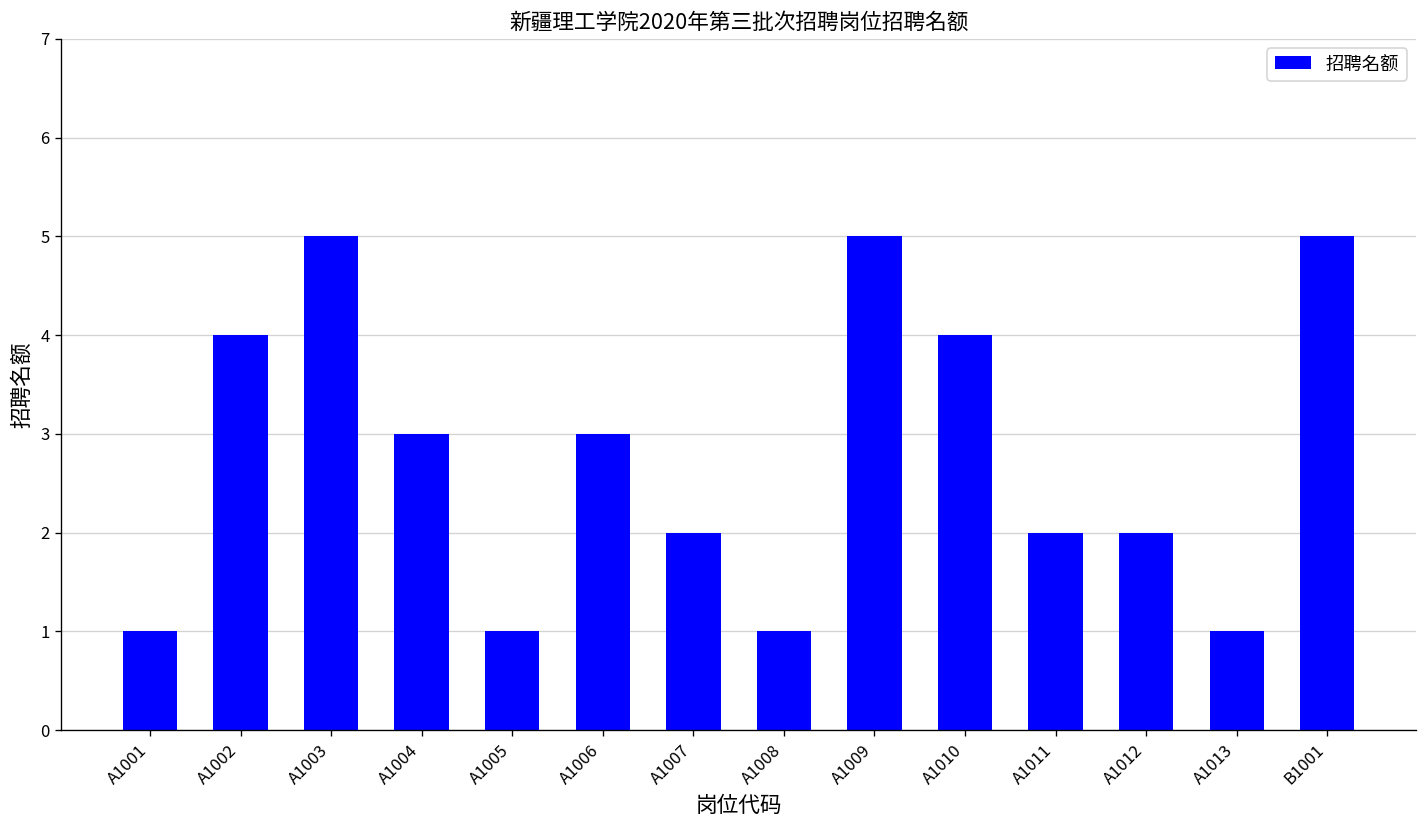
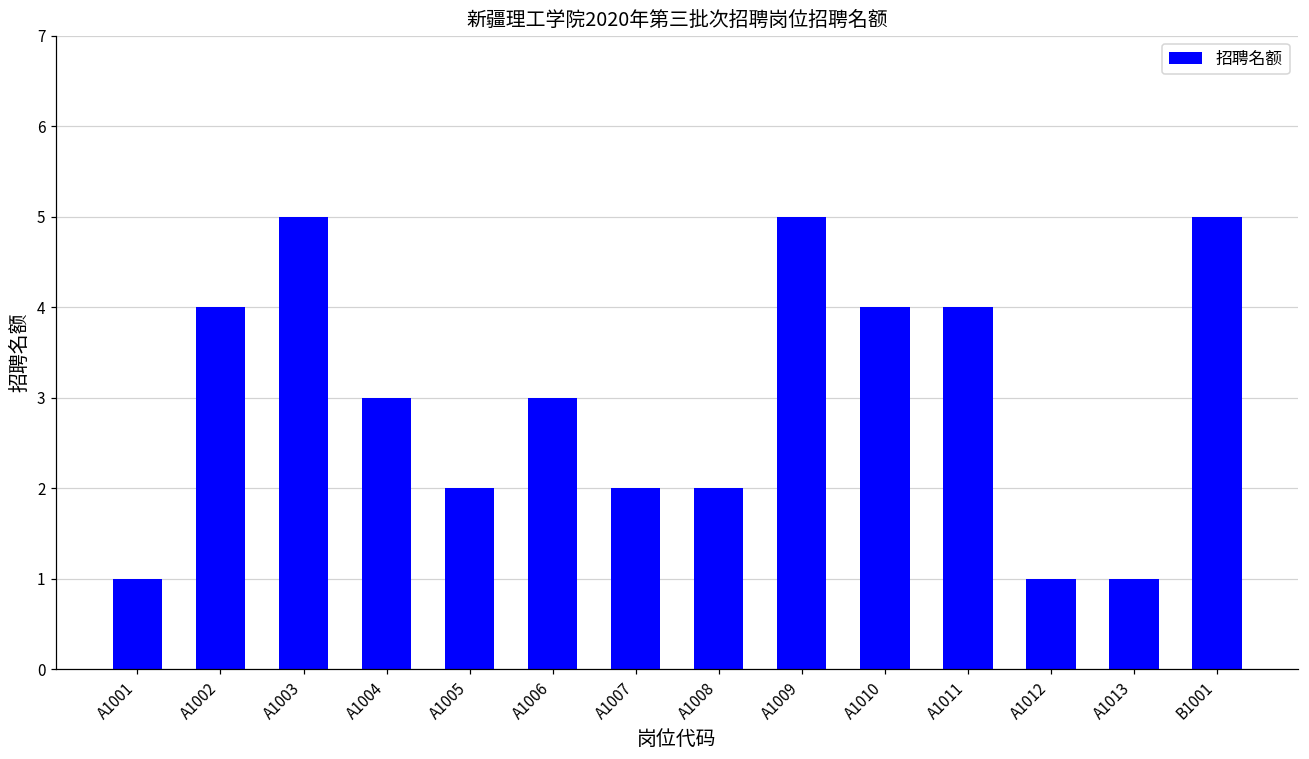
  {
    "A1001": 1,
    "A1002": 4,
    "A1003": 5,
    "A1004": 3,
-   "A1005": 1,
+   "A1005": 2,
    "A1006": 3,
    "A1007": 2,
-   "A1008": 1,
+   "A1008": 2,
    "A1009": 5,
    "A1010": 4,
-   "A1011": 2,
-   "A1012": 2,
+   "A1011": 4,
+   "A1012": 1,
    "A1013": 1,
    "B1001": 5
  }
